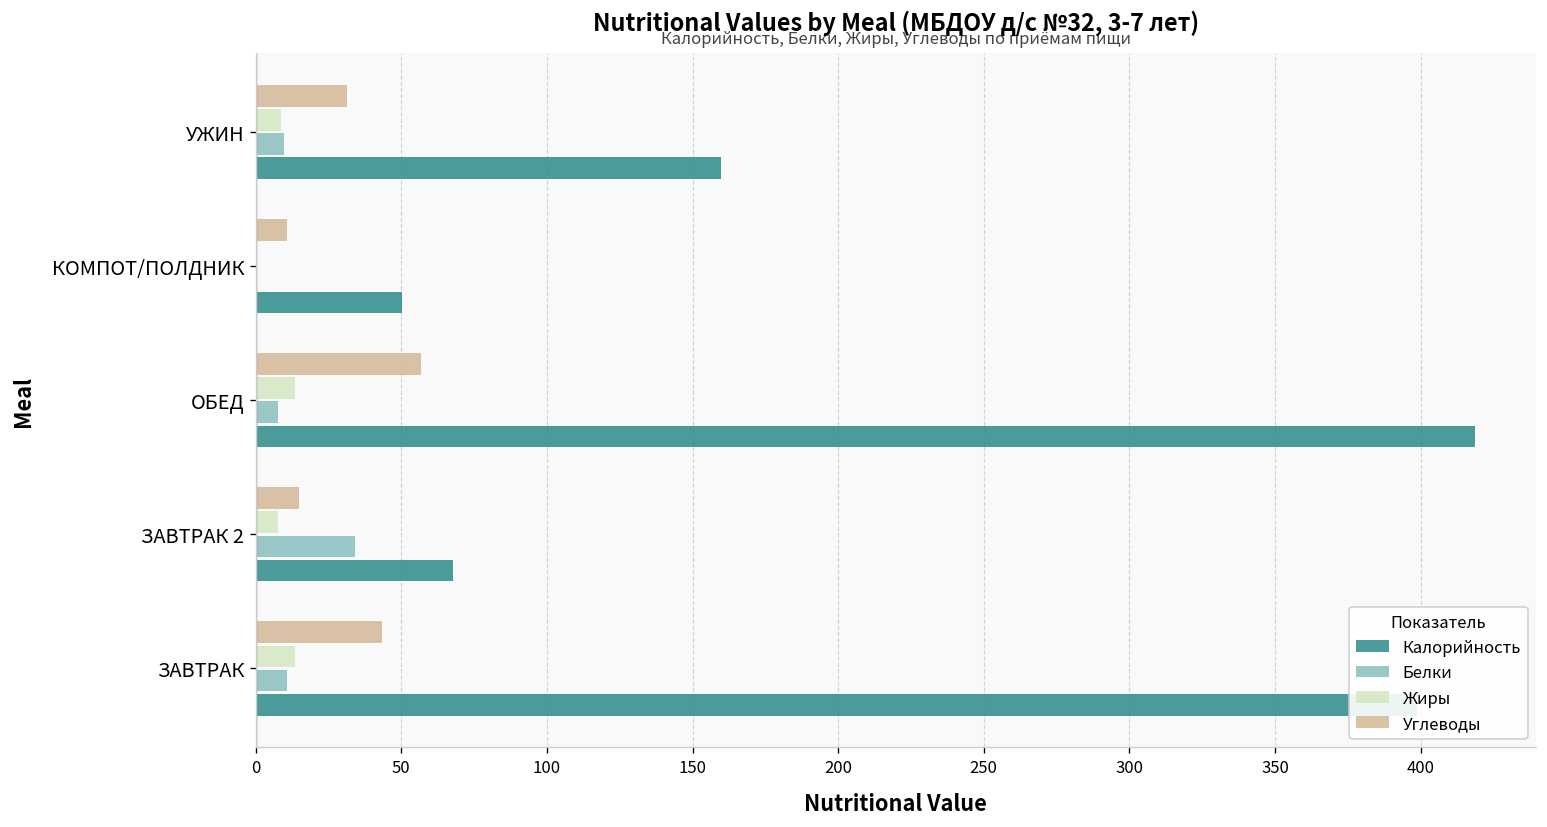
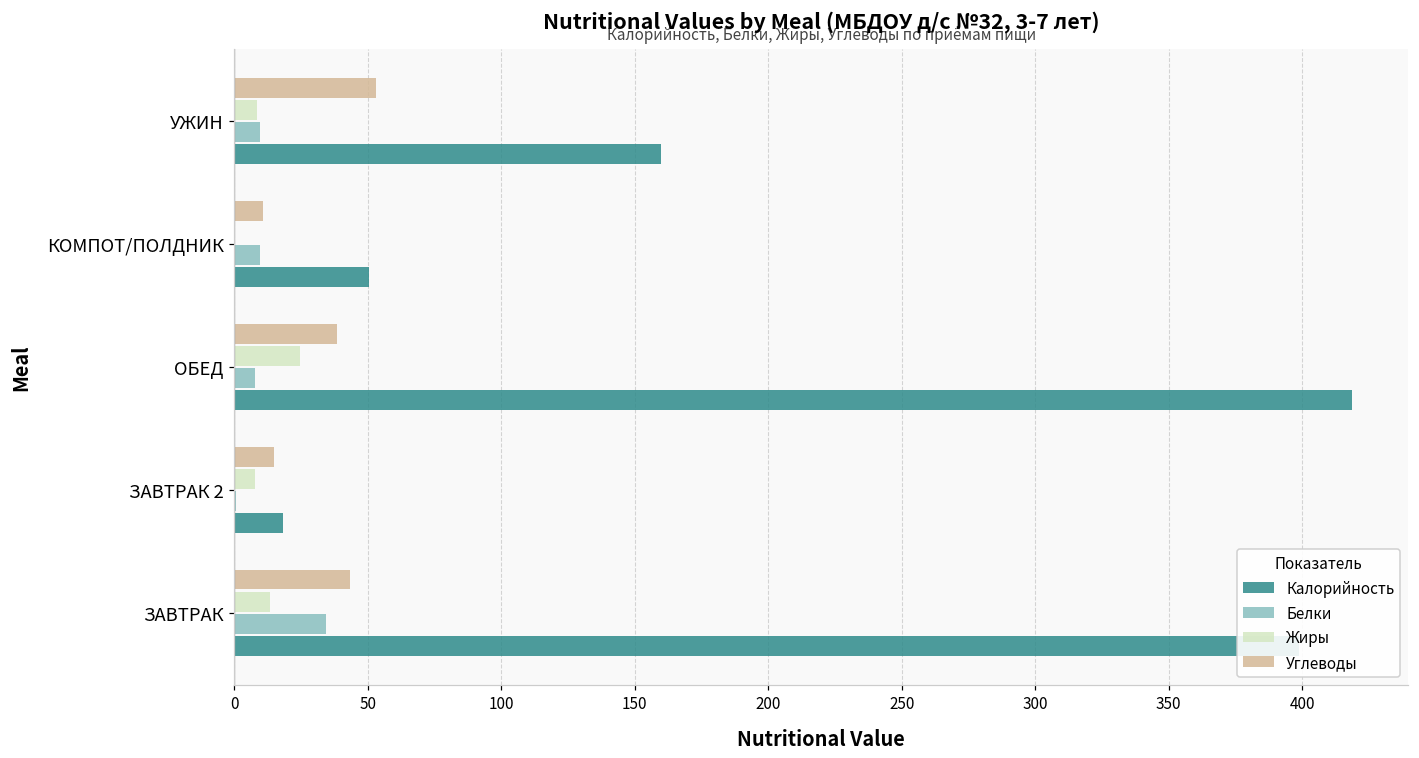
  {
    "Калорийность": {
      "УЖИН": 160,
      "КОМПОТ/ПОЛДНИК": 50,
      "ОБЕД": 419,
-     "ЗАВТРАК 2": 68
+     "ЗАВТРАК 2": 18
    },
    "Белки": {
      "УЖИН": 10,
-     "КОМПОТ/ПОЛДНИК": 0,
+     "КОМПОТ/ПОЛДНИК": 9,
      "ОБЕД": 8,
-     "ЗАВТРАК 2": 34,
-     "ЗАВТРАК": 11
+     "ЗАВТРАК 2": 1,
+     "ЗАВТРАК": 34
    },
    "Жиры": {
      "УЖИН": 9,
-     "ОБЕД": 13,
+     "ОБЕД": 25,
      "ЗАВТРАК 2": 8,
      "ЗАВТРАК": 13
    },
    "Углеводы": {
-     "УЖИН": 31,
+     "УЖИН": 53,
      "КОМПОТ/ПОЛДНИК": 11,
-     "ОБЕД": 57,
+     "ОБЕД": 38,
      "ЗАВТРАК 2": 15,
      "ЗАВТРАК": 43
    }
  }
